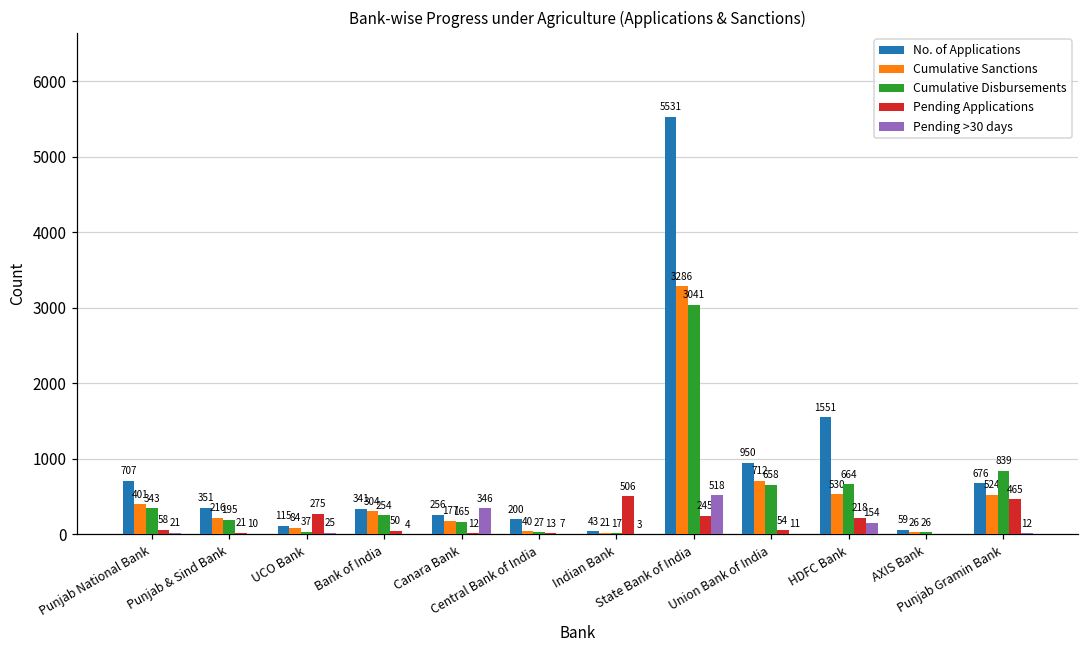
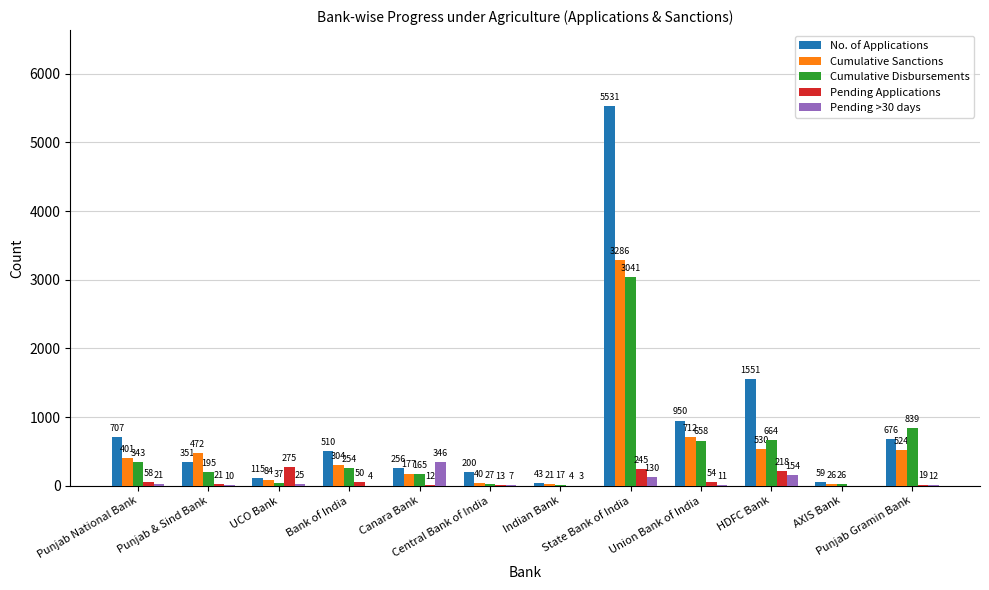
  {
    "No. of Applications": {
      "Punjab National Bank": 707,
      "Punjab & Sind Bank": 351,
      "UCO Bank": 115,
-     "Bank of India": 341,
+     "Bank of India": 510,
      "Canara Bank": 256,
      "Central Bank of India": 200,
      "Indian Bank": 43,
      "State Bank of India": 5531,
      "Union Bank of India": 950,
      "HDFC Bank": 1551,
      "AXIS Bank": 59,
      "Punjab Gramin Bank": 676
    },
    "Cumulative Sanctions": {
-     "Punjab & Sind Bank": 216,
+     "Punjab & Sind Bank": 472,
      "Central Bank of India": 40,
      "Indian Bank": 21,
      "State Bank of India": 3286,
      "HDFC Bank": 530,
      "AXIS Bank": 26,
      "Punjab Gramin Bank": 524
    },
    "Cumulative Disbursements": {
      "Punjab & Sind Bank": 195,
      "UCO Bank": 37,
      "Central Bank of India": 27,
      "Indian Bank": 17,
      "State Bank of India": 3041,
      "HDFC Bank": 664,
      "AXIS Bank": 26,
      "Punjab Gramin Bank": 839
    },
    "Pending Applications": {
      "Punjab National Bank": 58,
      "Punjab & Sind Bank": 21,
      "UCO Bank": 275,
      "Bank of India": 50,
      "Canara Bank": 12,
      "Central Bank of India": 13,
-     "Indian Bank": 506,
+     "Indian Bank": 4,
      "State Bank of India": 245,
      "Union Bank of India": 54,
-     "Punjab Gramin Bank": 465
+     "Punjab Gramin Bank": 19
    },
    "Pending >30 days": {
      "Punjab National Bank": 21,
      "Punjab & Sind Bank": 10,
      "UCO Bank": 25,
      "Bank of India": 4,
      "Canara Bank": 346,
      "Central Bank of India": 7,
      "Indian Bank": 3,
-     "State Bank of India": 518,
+     "State Bank of India": 130,
      "Union Bank of India": 11,
      "Punjab Gramin Bank": 12
    }
  }
